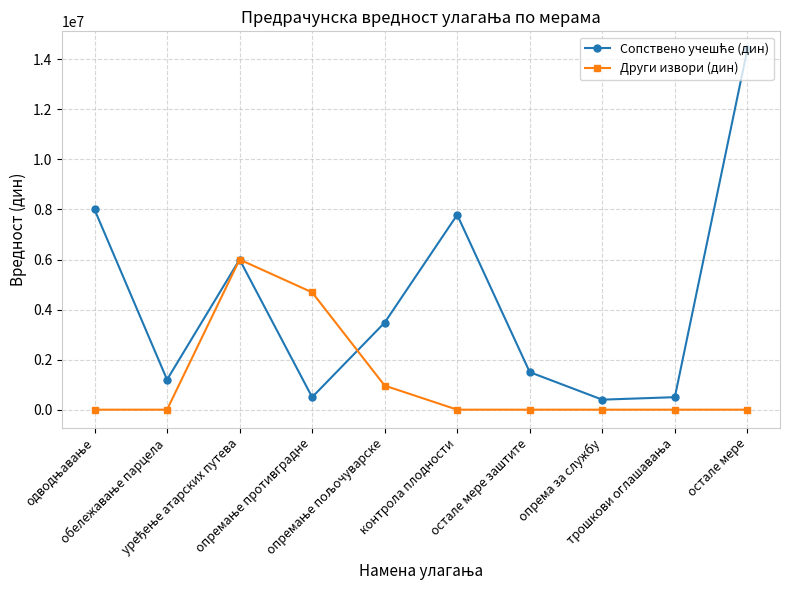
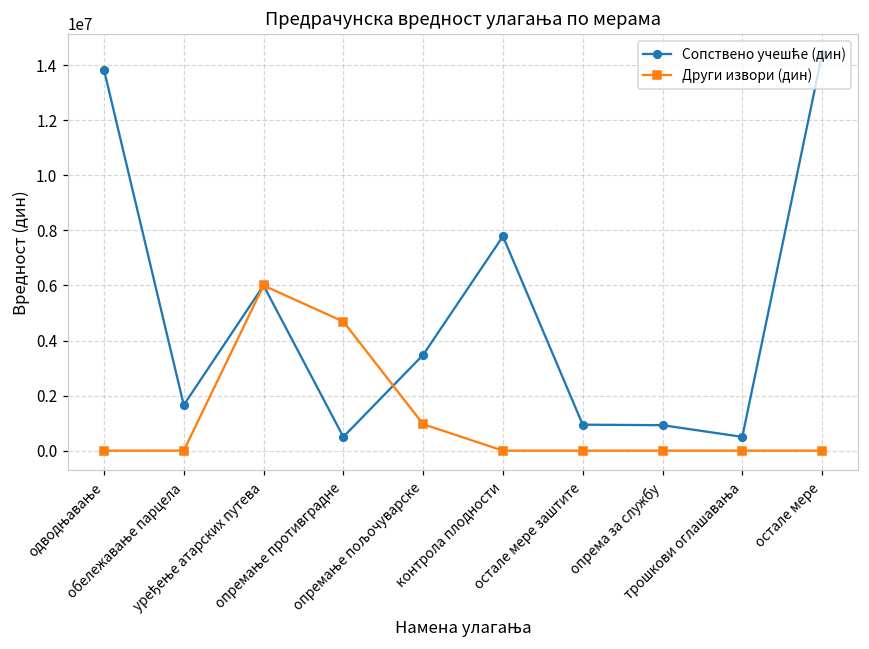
  {
    "Сопствено учешће (дин)": {
-     "одводњавање": 8000000,
-     "обележавање парцела": 1200000,
+     "одводњавање": 13800000,
+     "обележавање парцела": 1700000,
      "опремање противградне": 500000,
      "опремање пољочуварске": 3500000,
      "контрола плодности": 7800000,
-     "остале мере заштите": 1500000,
-     "опрема за службу": 400000,
+     "остале мере заштите": 900000,
+     "опрема за службу": 900000,
      "трошкови оглашавања": 500000
    },
    "Други извори (дин)": {
      "одводњавање": 0,
      "обележавање парцела": 0,
      "опремање противградне": 4700000,
      "опремање пољочуварске": 1000000,
      "контрола плодности": 0,
      "остале мере заштите": 0,
      "опрема за службу": 0,
      "трошкови оглашавања": 0,
      "остале мере": 0
    }
  }
